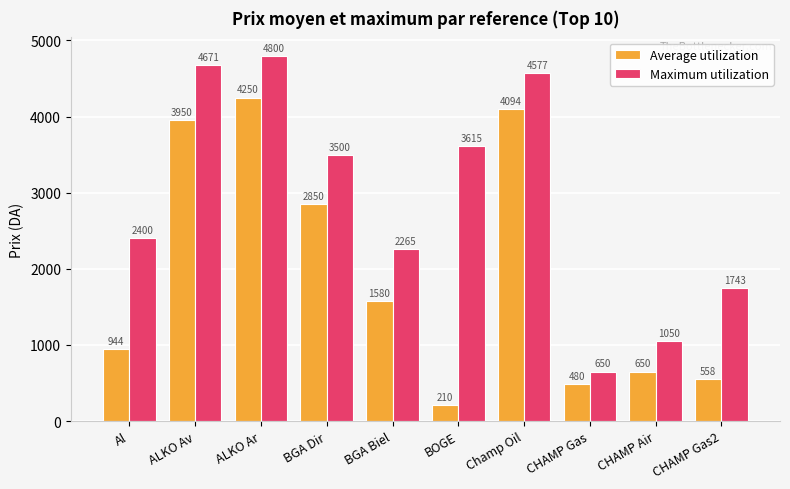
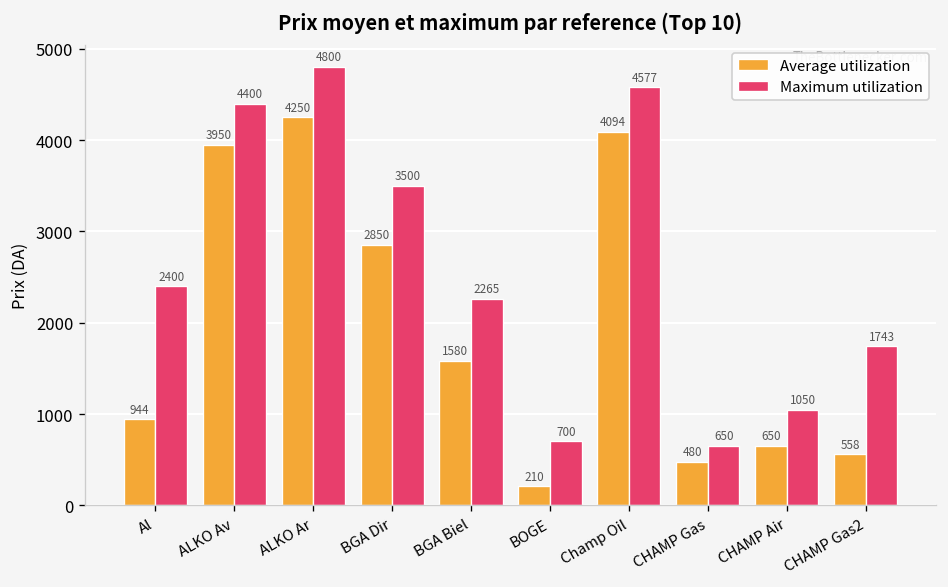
  {
    "Average utilization": {
      "Al": 944,
      "ALKO Av": 3950,
      "ALKO Ar": 4250,
      "BGA Dir": 2850,
      "BGA Biel": 1580,
      "BOGE": 210,
      "Champ Oil": 4094,
      "CHAMP Gas": 480,
      "CHAMP Air": 650,
      "CHAMP Gas2": 558
    },
    "Maximum utilization": {
      "Al": 2400,
-     "ALKO Av": 4671,
+     "ALKO Av": 4400,
      "ALKO Ar": 4800,
      "BGA Dir": 3500,
      "BGA Biel": 2265,
-     "BOGE": 3615,
+     "BOGE": 700,
      "Champ Oil": 4577,
      "CHAMP Gas": 650,
      "CHAMP Air": 1050,
      "CHAMP Gas2": 1743
    }
  }
